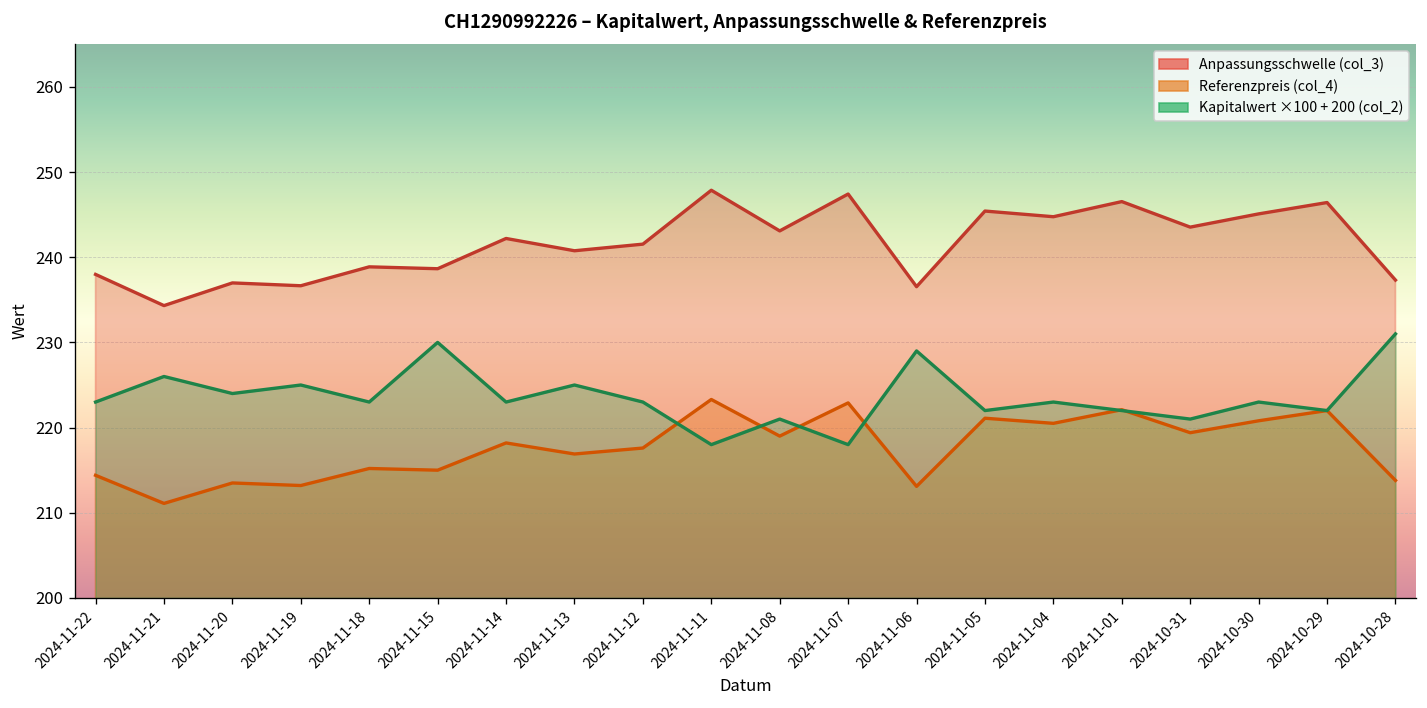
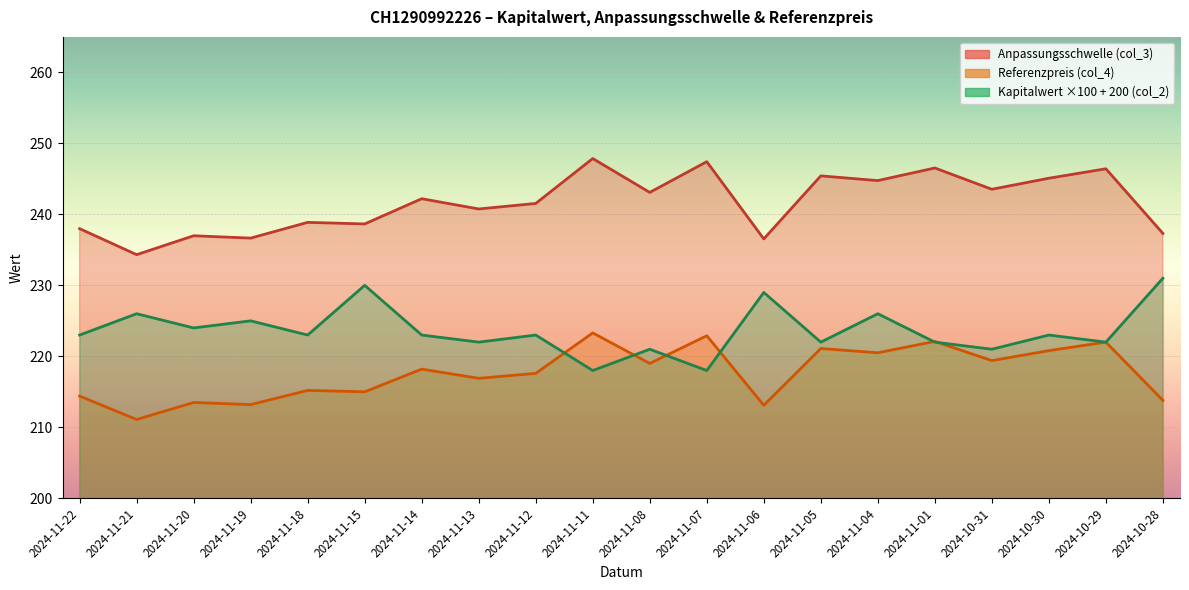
  {
    "Kapitalwert ×100 + 200 (col_2)": {
      "2024-11-22": 223,
      "2024-11-21": 226,
      "2024-11-20": 224,
      "2024-11-19": 225,
      "2024-11-18": 223,
      "2024-11-15": 230,
      "2024-11-14": 223,
-     "2024-11-13": 225,
+     "2024-11-13": 222,
      "2024-11-12": 223,
      "2024-11-11": 218,
      "2024-11-08": 221,
      "2024-11-07": 218,
      "2024-11-06": 229,
      "2024-11-05": 222,
-     "2024-11-04": 223,
+     "2024-11-04": 226,
      "2024-10-31": 221,
      "2024-10-30": 223,
      "2024-10-28": 231
    }
  }
